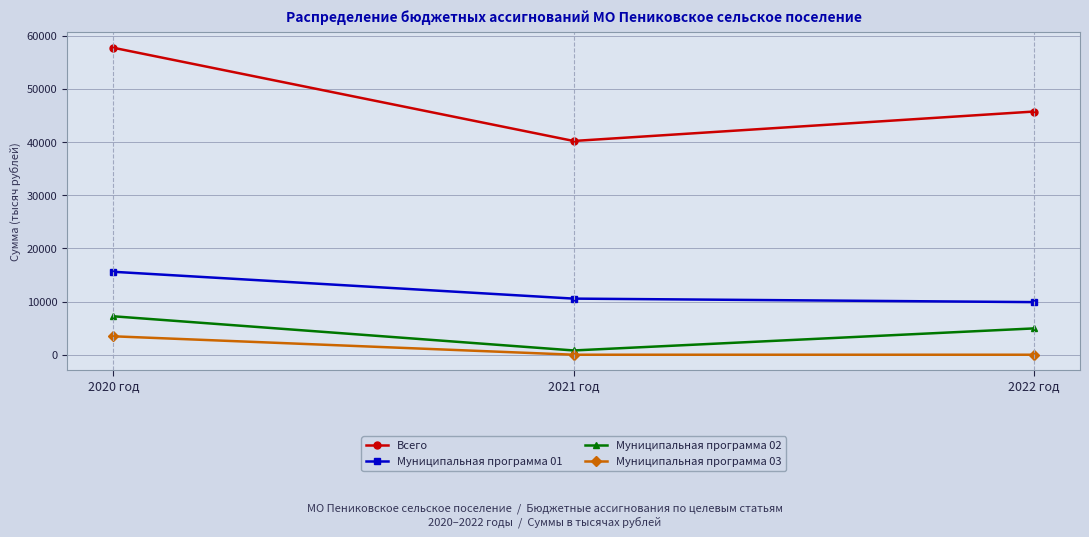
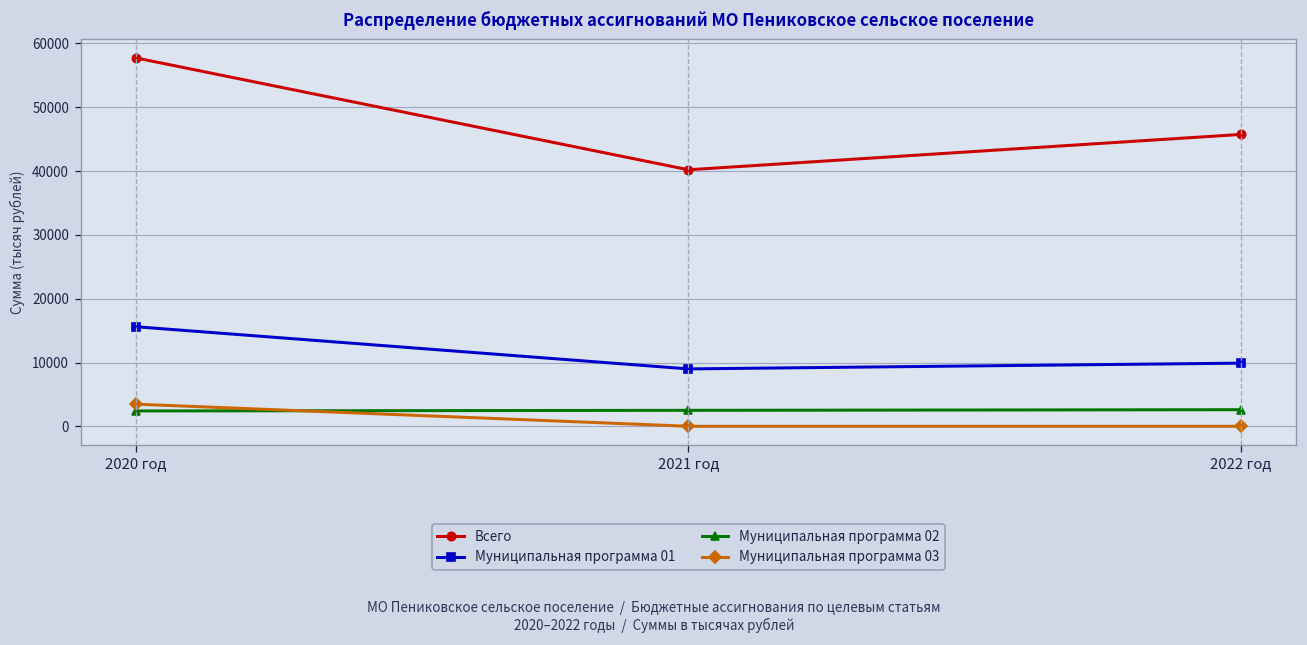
  {
    "Всего": {
      "2020 год": 58000,
      "2021 год": 40000,
      "2022 год": 46000
    },
    "Муниципальная программа 01": {
      "2020 год": 16000,
-     "2021 год": 11000,
+     "2021 год": 9000,
      "2022 год": 10000
    },
    "Муниципальная программа 02": {
-     "2020 год": 7000,
-     "2021 год": 1000,
-     "2022 год": 5000
+     "2020 год": 2000,
+     "2021 год": 3000,
+     "2022 год": 3000
    },
    "Муниципальная программа 03": {
      "2020 год": 3000,
      "2021 год": 0,
      "2022 год": 0
    }
  }
